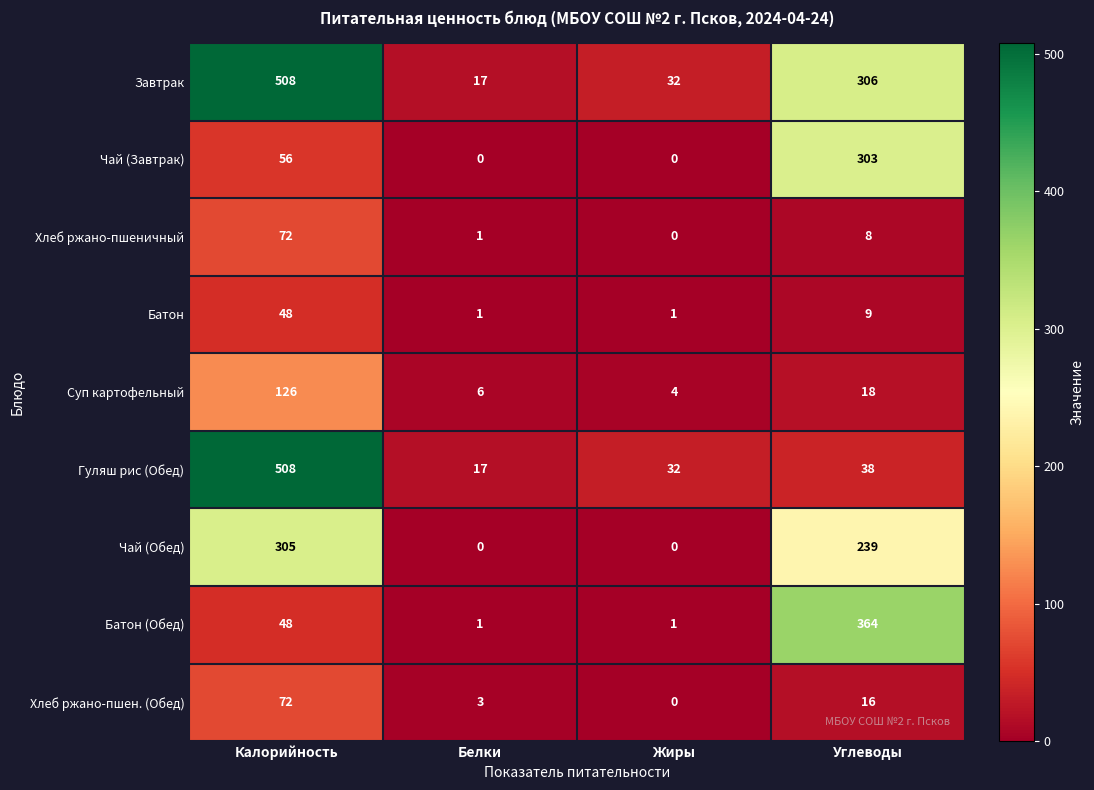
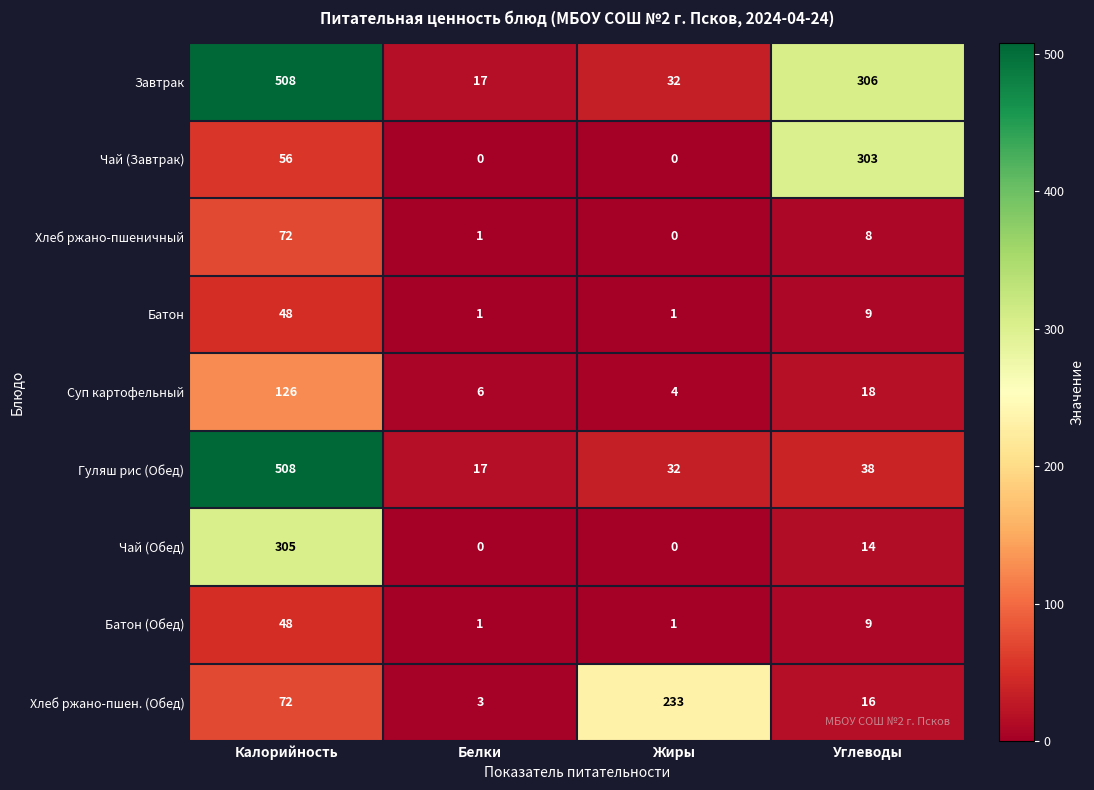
  {
    "Завтрак": {
      "Калорийность": 508,
      "Белки": 17,
      "Жиры": 32,
      "Углеводы": 306
    },
    "Чай (Завтрак)": {
      "Калорийность": 56,
      "Белки": 0,
      "Жиры": 0,
      "Углеводы": 303
    },
    "Хлеб ржано-пшеничный": {
      "Калорийность": 72,
      "Белки": 1,
      "Жиры": 0,
      "Углеводы": 8
    },
    "Батон": {
      "Калорийность": 48,
      "Белки": 1,
      "Жиры": 1,
      "Углеводы": 9
    },
    "Суп картофельный": {
      "Калорийность": 126,
      "Белки": 6,
      "Жиры": 4,
      "Углеводы": 18
    },
    "Гуляш рис (Обед)": {
      "Калорийность": 508,
      "Белки": 17,
      "Жиры": 32,
      "Углеводы": 38
    },
    "Чай (Обед)": {
      "Калорийность": 305,
      "Белки": 0,
      "Жиры": 0,
-     "Углеводы": 239
+     "Углеводы": 14
    },
    "Батон (Обед)": {
      "Калорийность": 48,
      "Белки": 1,
      "Жиры": 1,
-     "Углеводы": 364
+     "Углеводы": 9
    },
    "Хлеб ржано-пшен. (Обед)": {
      "Калорийность": 72,
      "Белки": 3,
-     "Жиры": 0
+     "Жиры": 233
    }
  }
